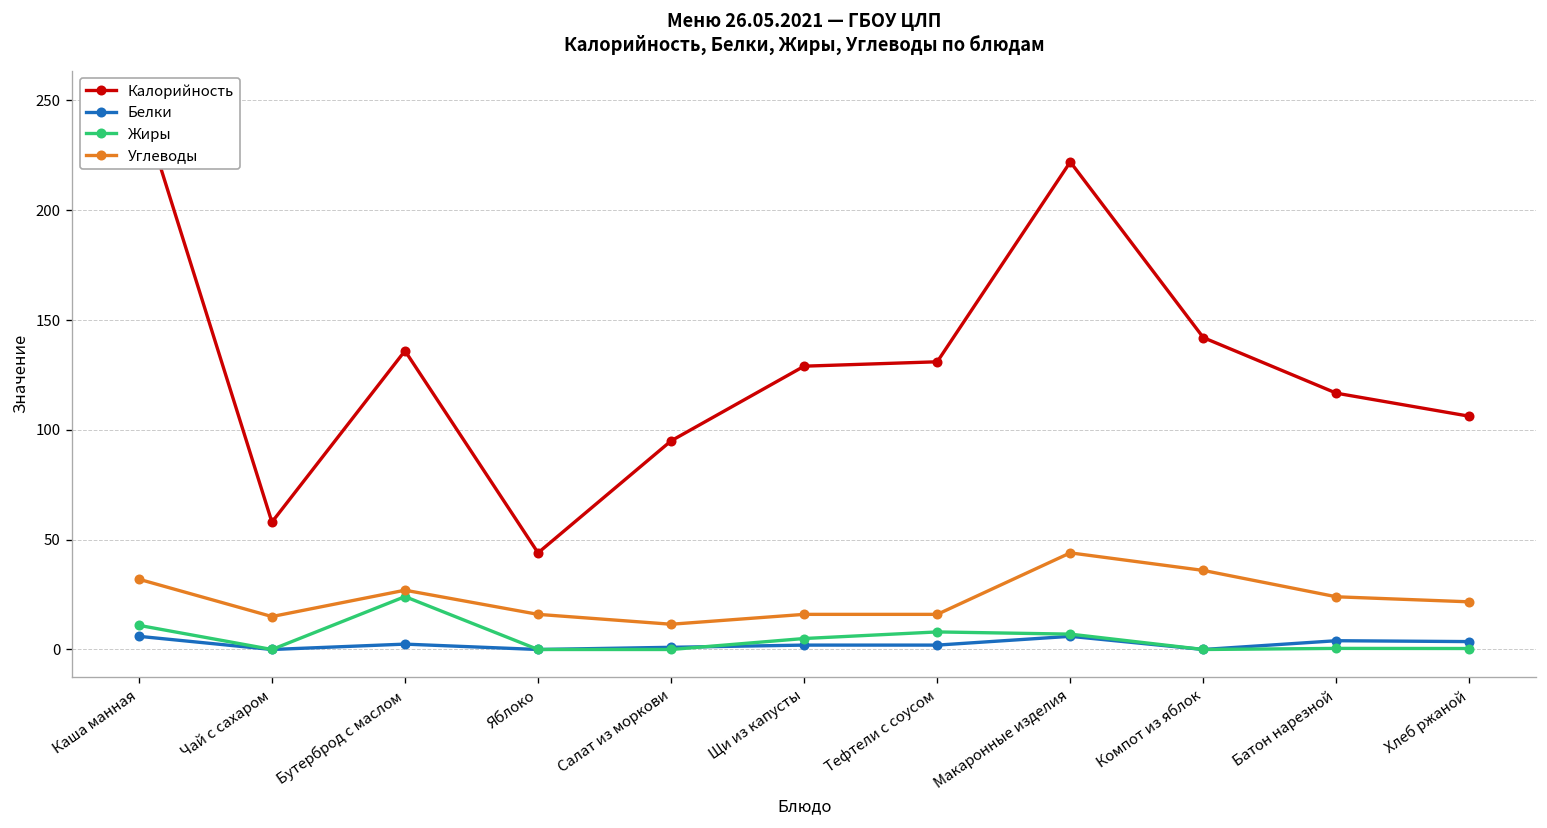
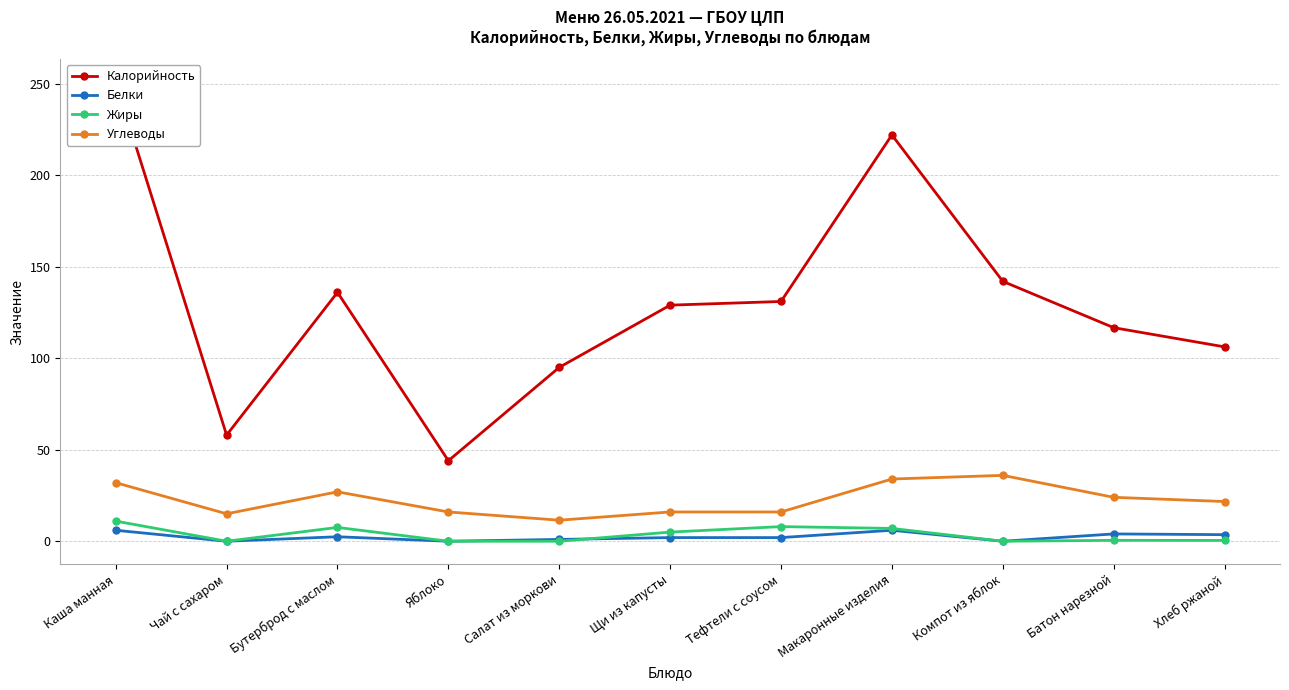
  {
    "Калорийность": {
      "Чай с сахаром": 58,
      "Бутерброд с маслом": 136,
      "Яблоко": 44,
      "Салат из моркови": 95,
      "Щи из капусты": 129,
      "Тефтели с соусом": 131,
      "Макаронные изделия": 222,
      "Компот из яблок": 142,
      "Батон нарезной": 117,
      "Хлеб ржаной": 106
    },
    "Белки": {
      "Каша манная": 6,
      "Бутерброд с маслом": 2,
      "Щи из капусты": 2,
      "Тефтели с соусом": 2,
      "Батон нарезной": 4,
      "Хлеб ржаной": 4
    },
    "Жиры": {
      "Каша манная": 11,
-     "Бутерброд с маслом": 24,
+     "Бутерброд с маслом": 8,
      "Щи из капусты": 5,
      "Тефтели с соусом": 8,
      "Батон нарезной": 1,
      "Хлеб ржаной": 0
    },
    "Углеводы": {
      "Каша манная": 32,
      "Чай с сахаром": 15,
      "Бутерброд с маслом": 27,
      "Яблоко": 16,
      "Салат из моркови": 12,
      "Щи из капусты": 16,
      "Тефтели с соусом": 16,
-     "Макаронные изделия": 44,
+     "Макаронные изделия": 34,
      "Компот из яблок": 36,
      "Батон нарезной": 24,
      "Хлеб ржаной": 22
    }
  }
